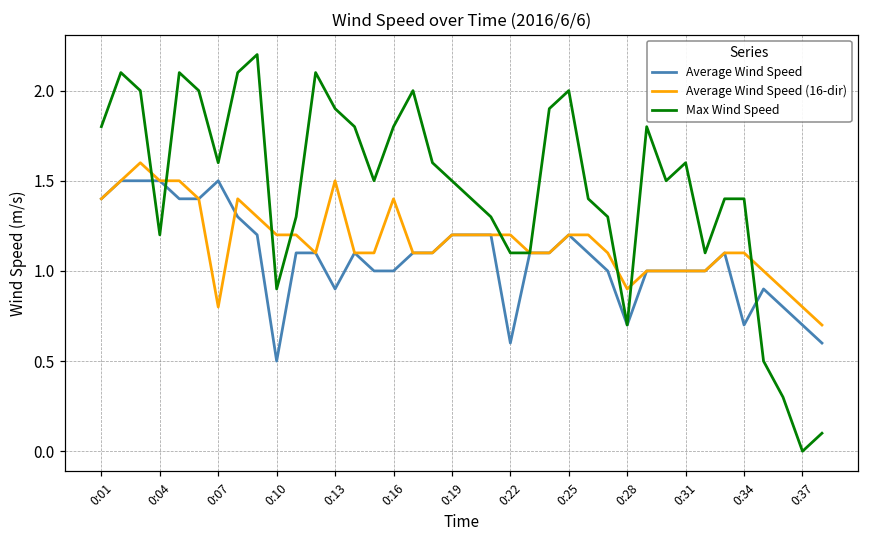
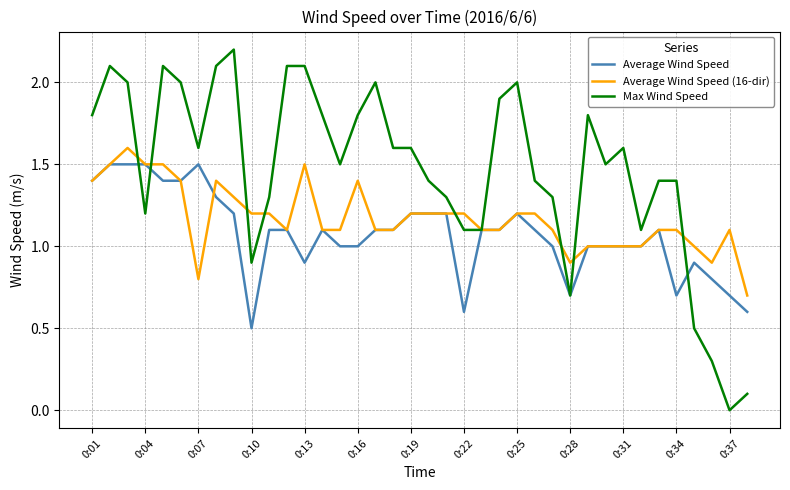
  {
    "Average Wind Speed": {
      "0:07": 1.5,
      "0:10": 0.5,
      "0:13": 0.9,
      "0:16": 1.0,
      "0:22": 0.6,
      "0:34": 0.7,
      "0:37": 0.7
    },
    "Average Wind Speed (16-dir)": {
      "0:07": 0.8,
      "0:10": 1.2,
      "0:13": 1.5,
      "0:16": 1.4,
      "0:22": 1.2,
      "0:28": 0.9,
      "0:34": 1.1,
-     "0:37": 0.8
+     "0:37": 1.1
    },
    "Max Wind Speed": {
      "0:01": 1.8,
      "0:04": 1.2,
      "0:07": 1.6,
      "0:10": 0.9,
-     "0:13": 1.9,
+     "0:13": 2.1,
      "0:16": 1.8,
-     "0:19": 1.5,
+     "0:19": 1.6,
      "0:22": 1.1,
      "0:25": 2.0,
      "0:31": 1.6,
      "0:34": 1.4,
      "0:37": 0.0
    }
  }
